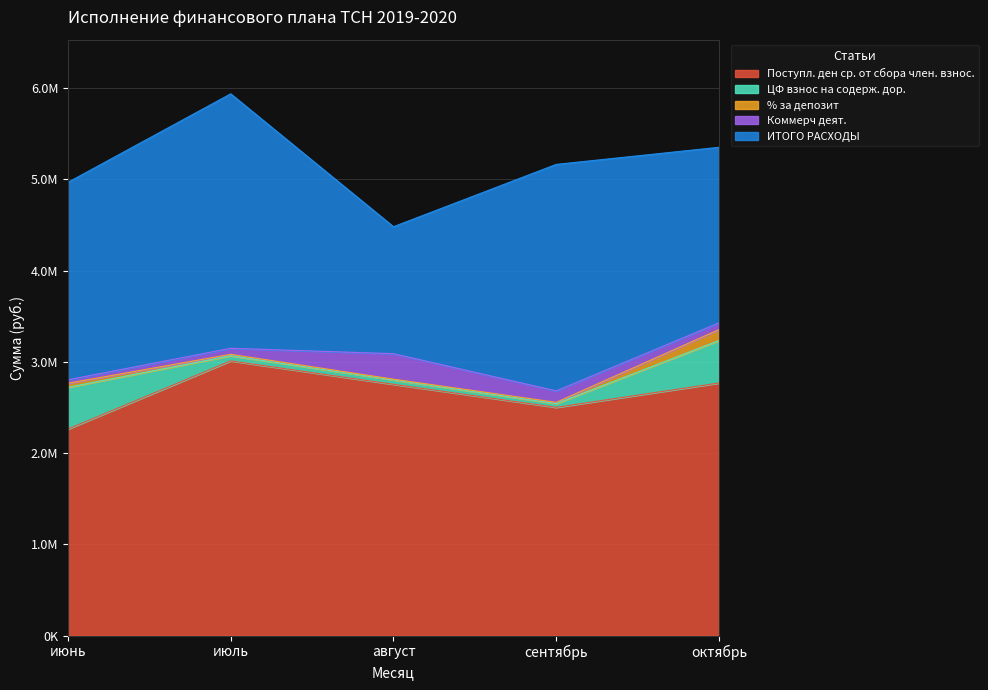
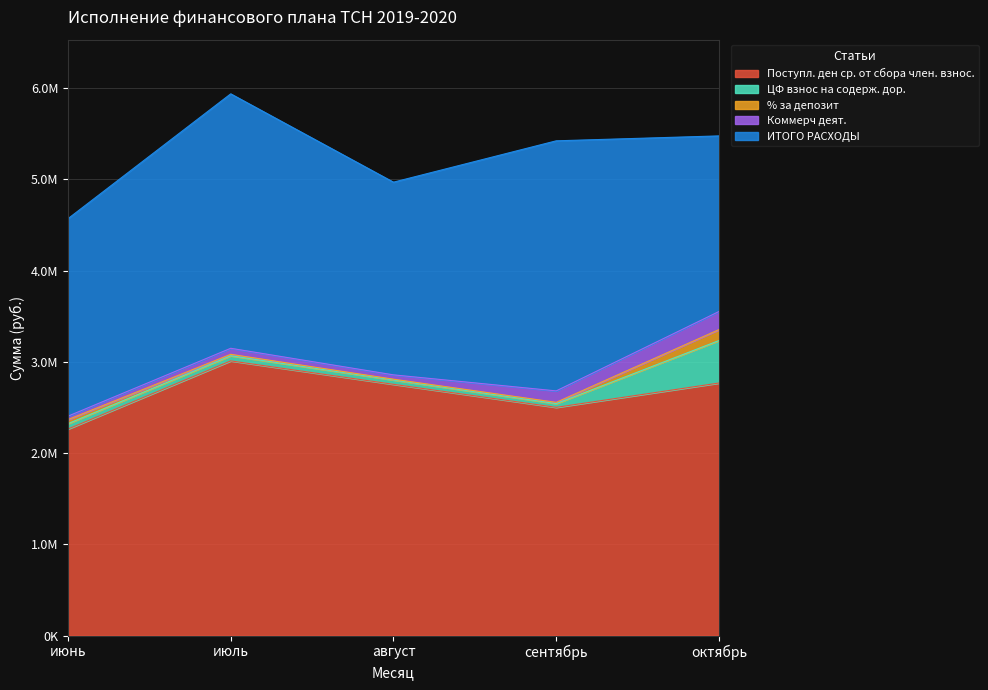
  {
    "Поступл. ден ср. от сбора член. взнос.": {
      "июнь": 2300000,
      "июль": 3000000,
      "август": 2800000,
      "сентябрь": 2500000,
      "октябрь": 2800000
    },
    "ЦФ взнос на содерж. дор.": {
-     "июнь": 500000,
+     "июнь": 100000,
      "октябрь": 500000
    },
    "% за депозит": {
      "июнь": 0,
      "октябрь": 100000
    },
    "Коммерч деят.": {
      "июнь": 0,
      "июль": 100000,
-     "август": 300000,
+     "август": 0,
      "сентябрь": 100000,
-     "октябрь": 100000
+     "октябрь": 200000
    },
    "ИТОГО РАСХОДЫ": {
      "июнь": 2200000,
      "июль": 2800000,
-     "август": 1400000,
-     "сентябрь": 2500000,
+     "август": 2100000,
+     "сентябрь": 2700000,
      "октябрь": 1900000
    }
  }
